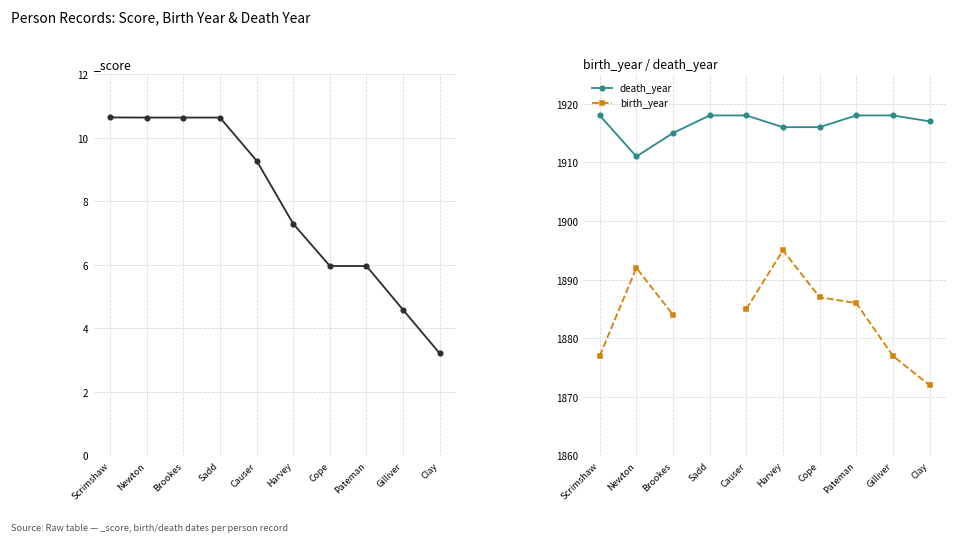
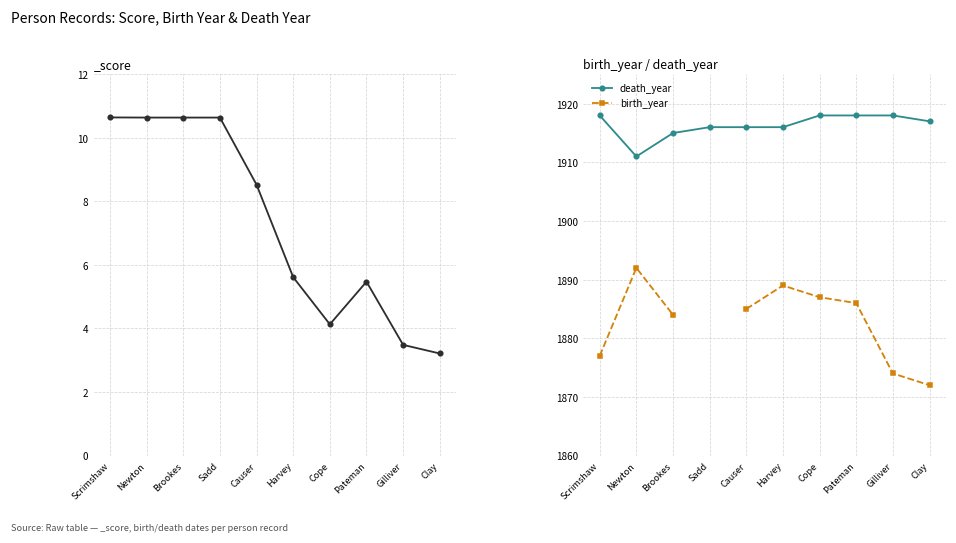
  {
    "_score": {
      "Scrimshaw": 10.6,
      "Newton": 10.6,
      "Brookes": 10.6,
      "Sadd": 10.6,
-     "Causer": 9.3,
-     "Harvey": 7.3,
-     "Cope": 6.0,
-     "Pateman": 6.0,
-     "Gilliver": 4.6,
+     "Causer": 8.5,
+     "Harvey": 5.6,
+     "Cope": 4.1,
+     "Pateman": 5.5,
+     "Gilliver": 3.5,
      "Clay": 3.2
    },
    "birth_year / death_year": {
      "death_year": {
        "Scrimshaw": 1918,
        "Newton": 1911,
        "Brookes": 1915,
-       "Sadd": 1918,
-       "Causer": 1918,
+       "Sadd": 1916,
+       "Causer": 1916,
        "Harvey": 1916,
-       "Cope": 1916,
+       "Cope": 1918,
        "Pateman": 1918,
        "Gilliver": 1918,
        "Clay": 1917
      },
      "birth_year": {
        "Scrimshaw": 1877,
        "Newton": 1892,
        "Brookes": 1884,
        "Causer": 1885,
-       "Harvey": 1895,
+       "Harvey": 1889,
        "Cope": 1887,
        "Pateman": 1886,
-       "Gilliver": 1877,
+       "Gilliver": 1874,
        "Clay": 1872
      }
    }
  }
